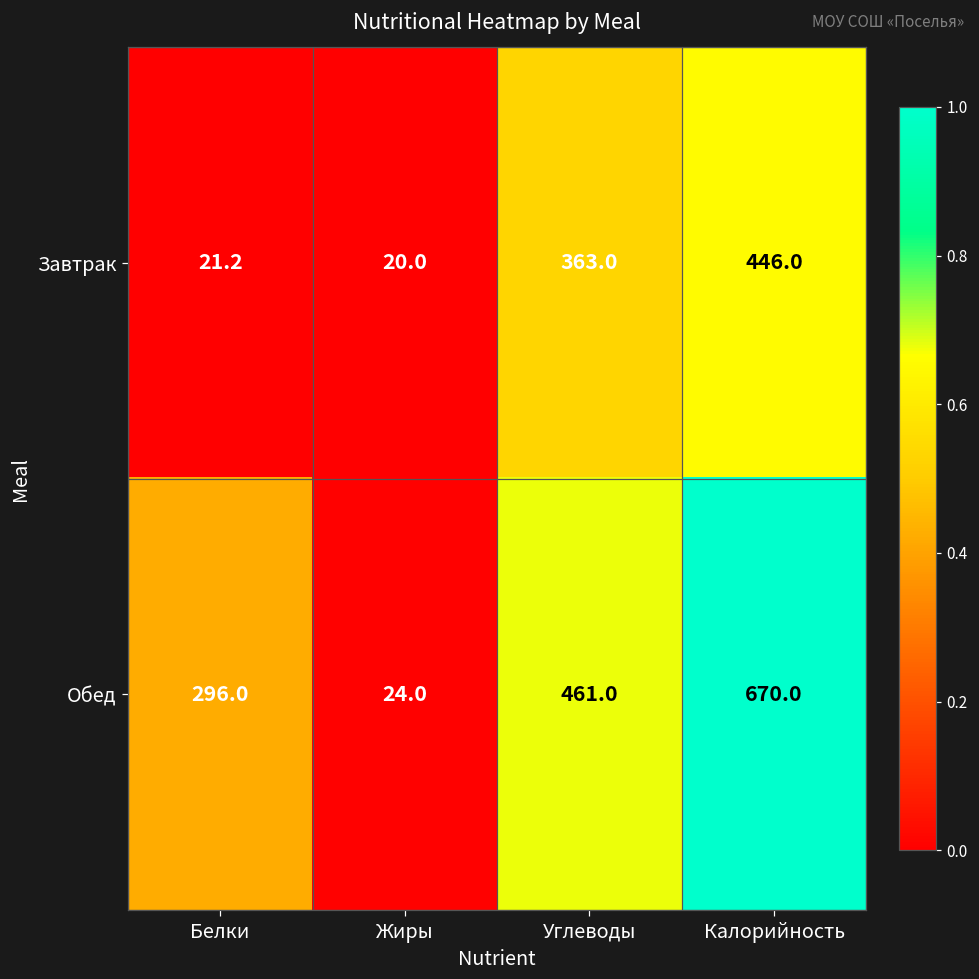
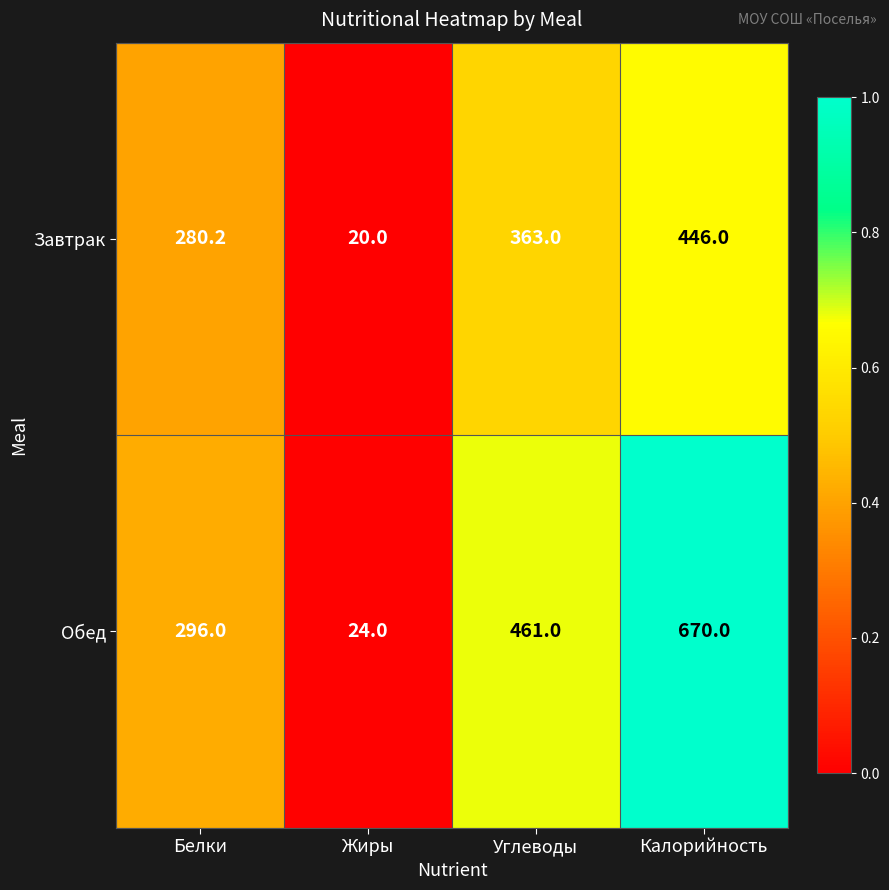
  {
    "Завтрак": {
-     "Белки": 21.2,
+     "Белки": 280.2,
      "Жиры": 20.0,
      "Углеводы": 363.0,
      "Калорийность": 446.0
    },
    "Обед": {
      "Белки": 296.0,
      "Жиры": 24.0,
      "Углеводы": 461.0,
      "Калорийность": 670.0
    }
  }
